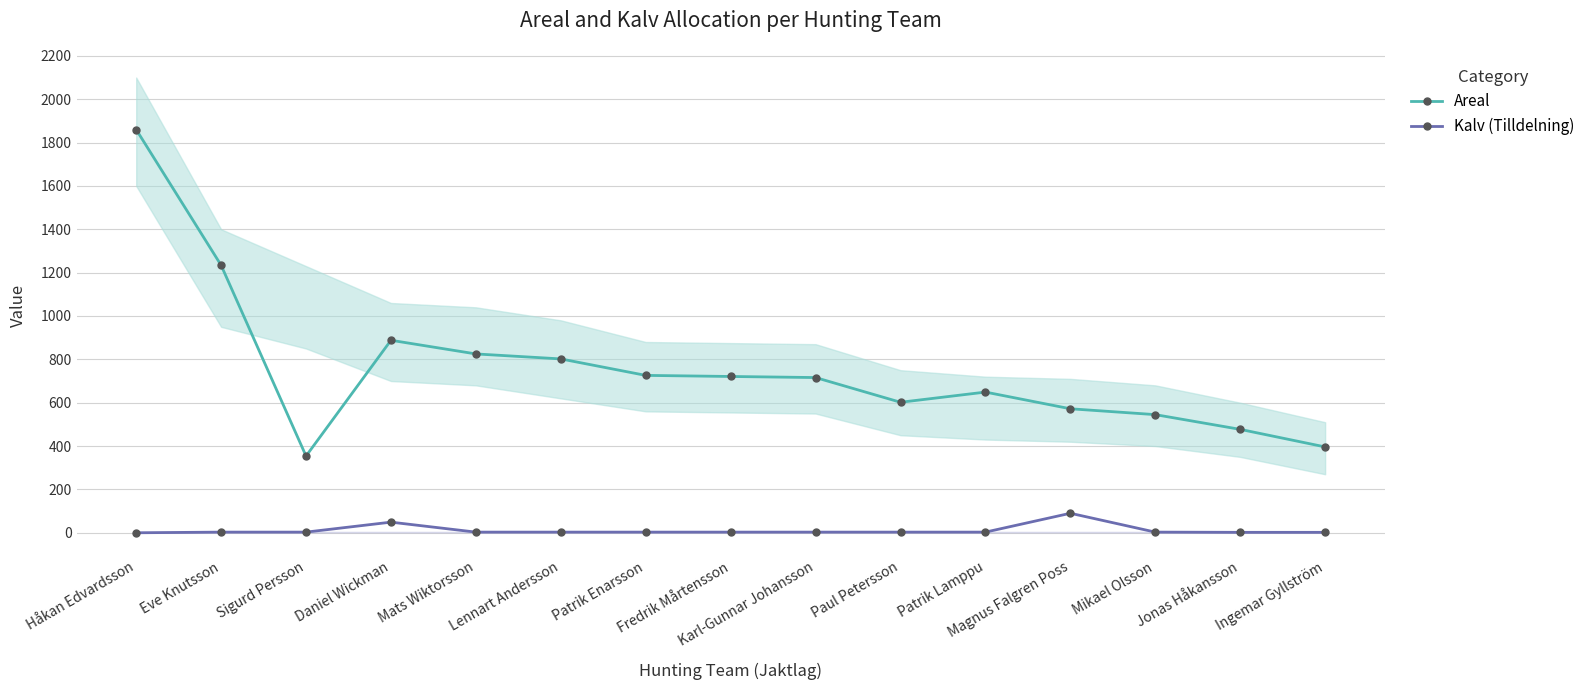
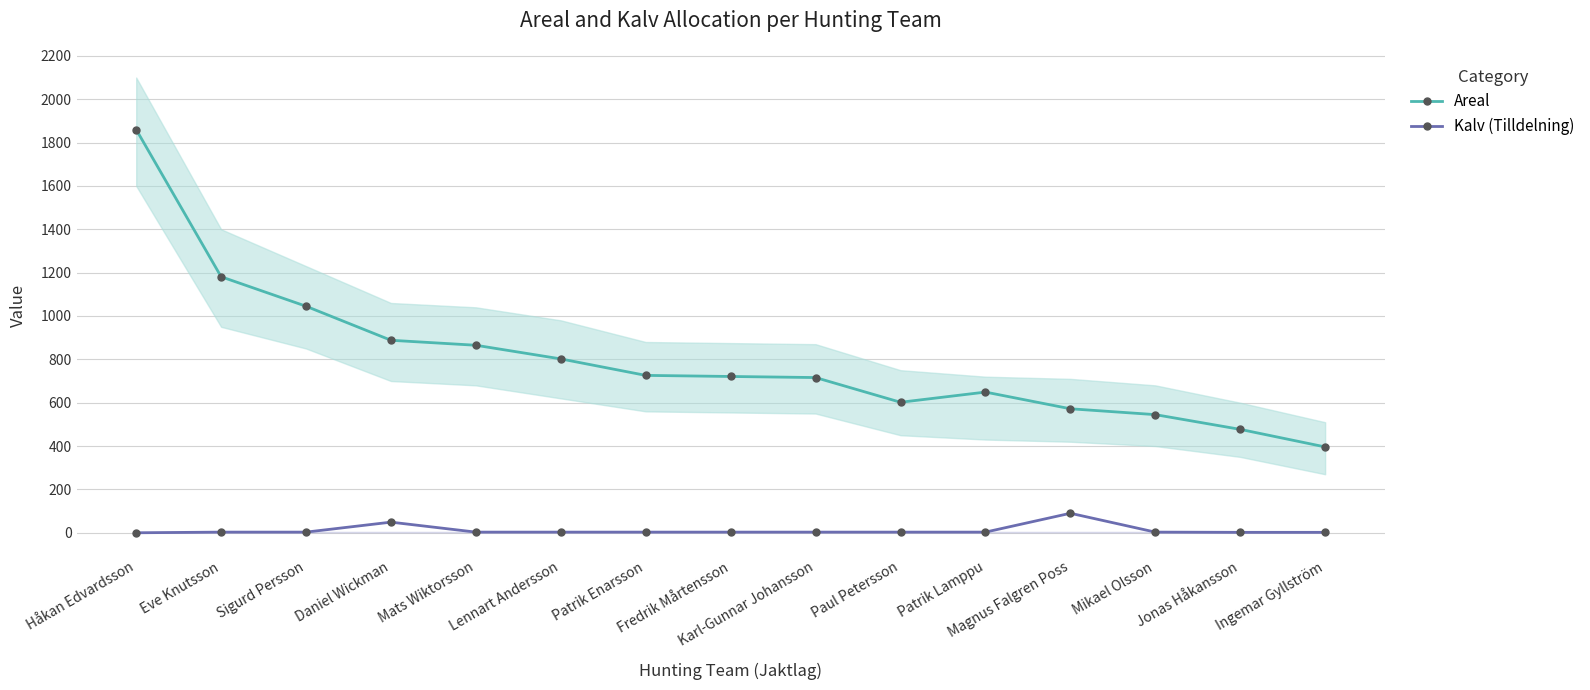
  {
    "Areal": {
      "Håkan Edvardsson": 1860,
-     "Eve Knutsson": 1230,
-     "Sigurd Persson": 350,
+     "Eve Knutsson": 1180,
+     "Sigurd Persson": 1050,
      "Daniel Wickman": 890,
-     "Mats Wiktorsson": 830,
+     "Mats Wiktorsson": 870,
      "Lennart Andersson": 800,
      "Patrik Enarsson": 730,
      "Fredrik Mårtensson": 720,
      "Karl-Gunnar Johansson": 720,
      "Paul Petersson": 600,
      "Patrik Lamppu": 650,
      "Magnus Falgren Poss": 570,
      "Mikael Olsson": 550,
      "Jonas Håkansson": 480,
      "Ingemar Gyllström": 400
    },
    "Kalv (Tilldelning)": {
      "Daniel Wickman": 50,
      "Magnus Falgren Poss": 90
    }
  }
